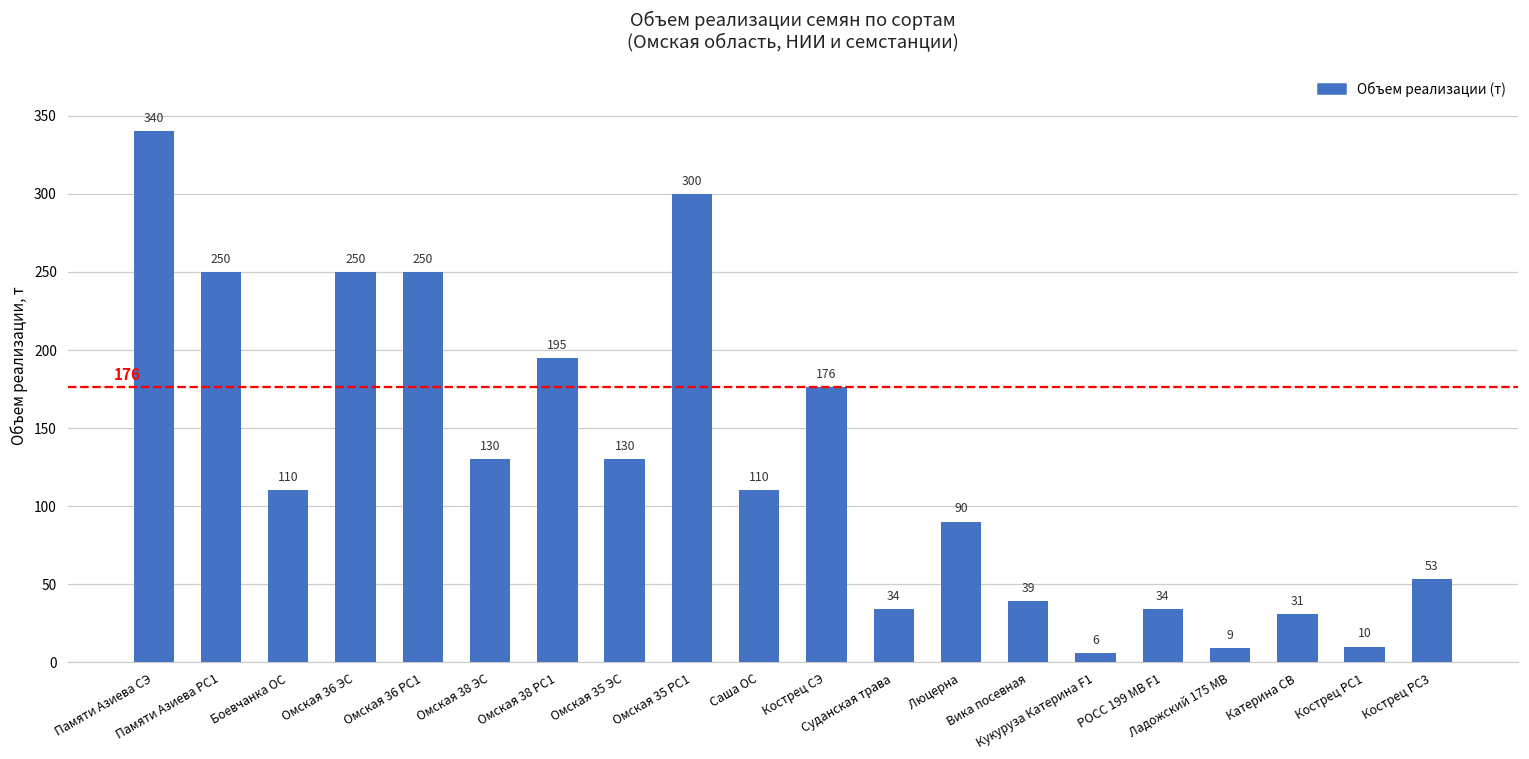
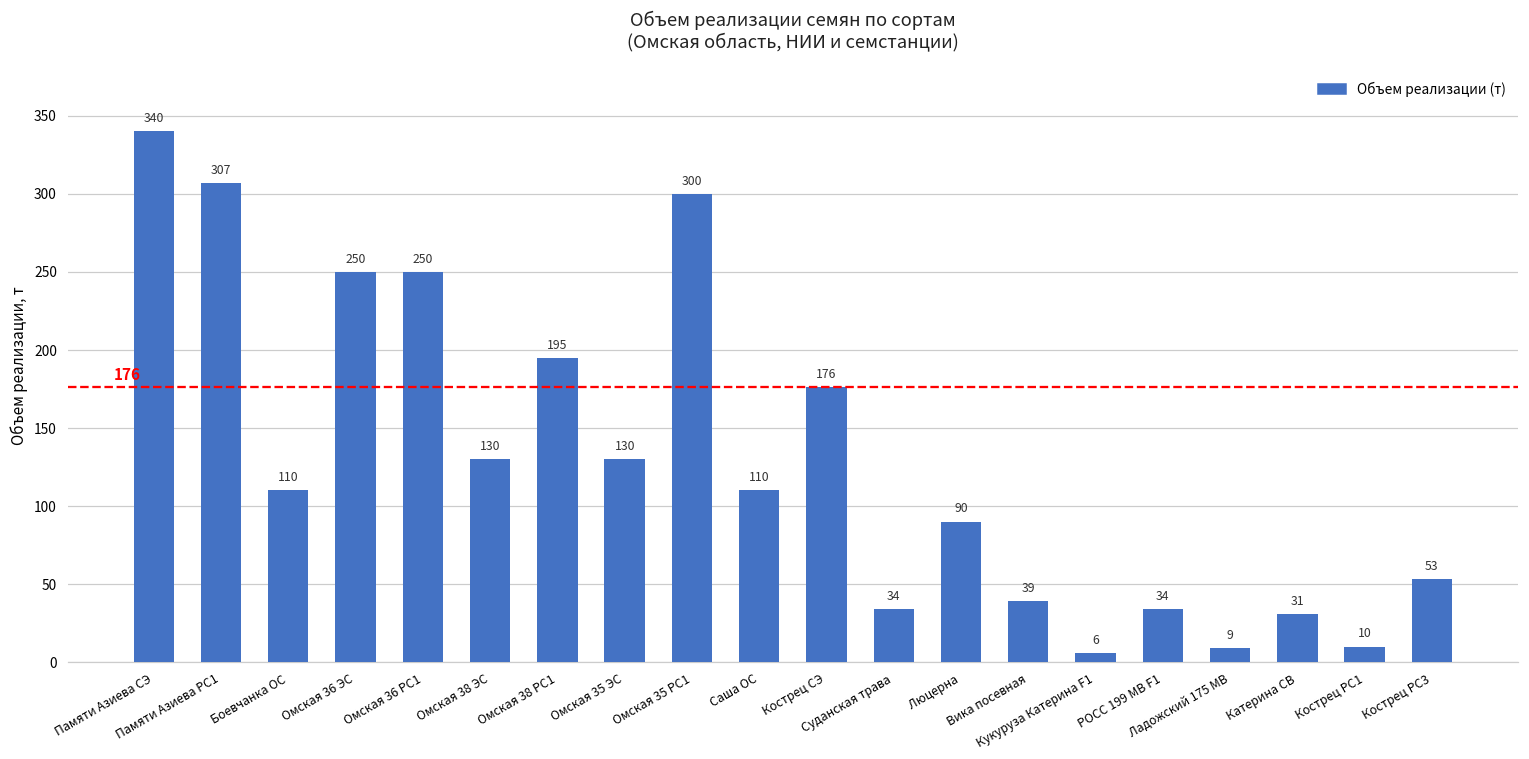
  {
    "Памяти Азиева СЭ": 340,
-   "Памяти Азиева РС1": 250,
+   "Памяти Азиева РС1": 307,
    "Боевчанка ОС": 110,
    "Омская 36 ЭС": 250,
    "Омская 36 РС1": 250,
    "Омская 38 ЭС": 130,
    "Омская 38 РС1": 195,
    "Омская 35 ЭС": 130,
    "Омская 35 РС1": 300,
    "Саша ОС": 110,
    "Кострец СЭ": 176,
    "Суданская трава": 34,
    "Люцерна": 90,
    "Вика посевная": 39,
    "Кукуруза Катерина F1": 6,
    "РОСС 199 МВ F1": 34,
    "Ладожский 175 МВ": 9,
    "Катерина СВ": 31,
    "Кострец РС1": 10,
    "Кострец РС3": 53
  }
